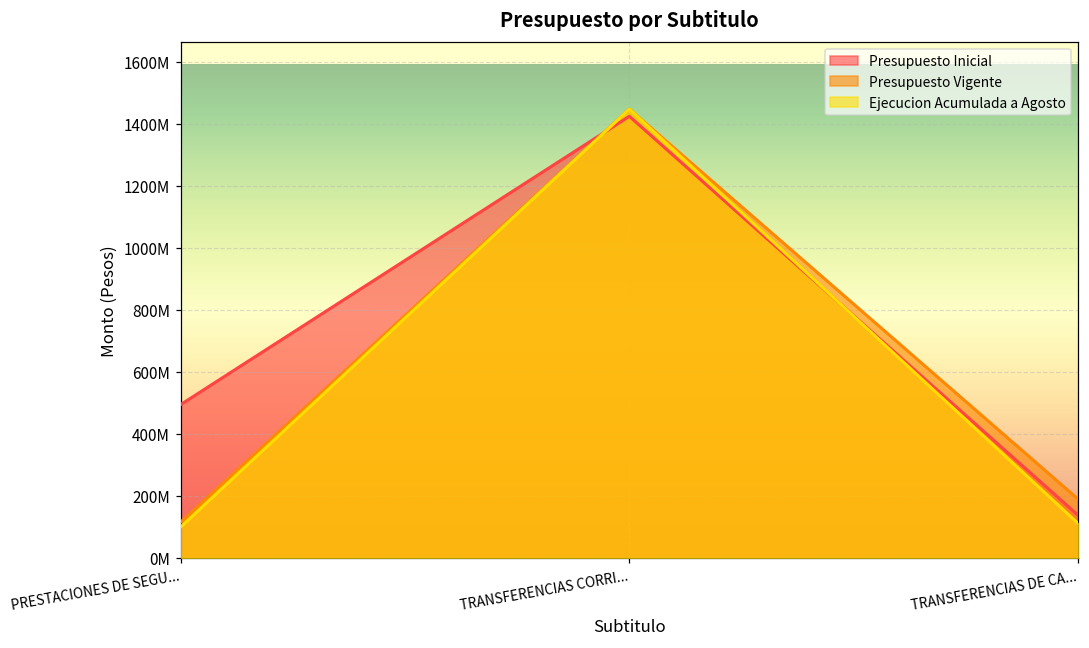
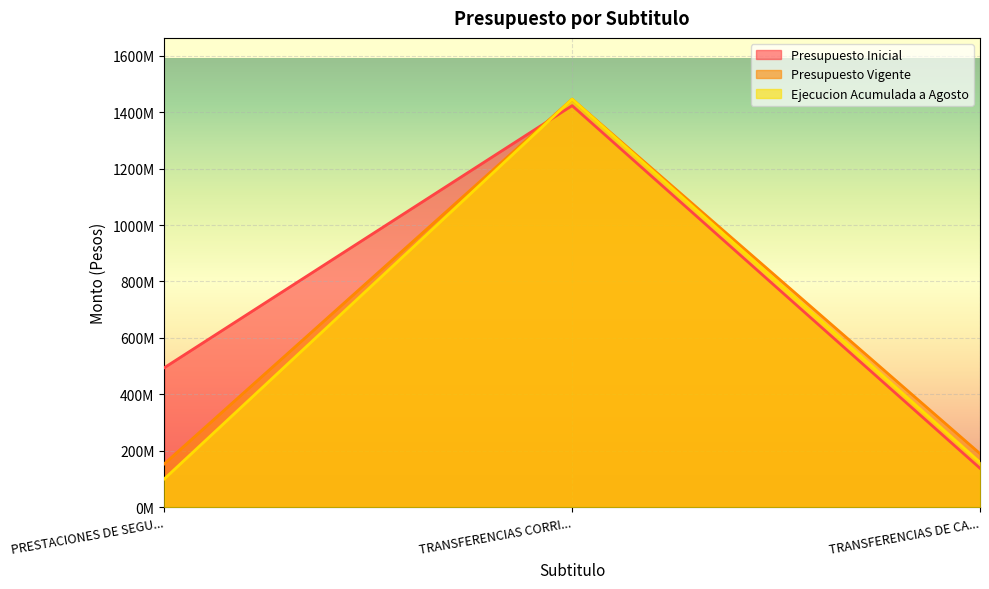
  {
    "Presupuesto Inicial": {
      "PRESTACIONES DE SEGU...": 490000000,
      "TRANSFERENCIAS CORRI...": 1420000000,
      "TRANSFERENCIAS DE CA...": 140000000
    },
    "Presupuesto Vigente": {
-     "PRESTACIONES DE SEGU...": 120000000,
+     "PRESTACIONES DE SEGU...": 150000000,
      "TRANSFERENCIAS DE CA...": 190000000
    },
    "Ejecucion Acumulada a Agosto": {
      "PRESTACIONES DE SEGU...": 100000000,
-     "TRANSFERENCIAS DE CA...": 110000000
+     "TRANSFERENCIAS DE CA...": 160000000
    }
  }
